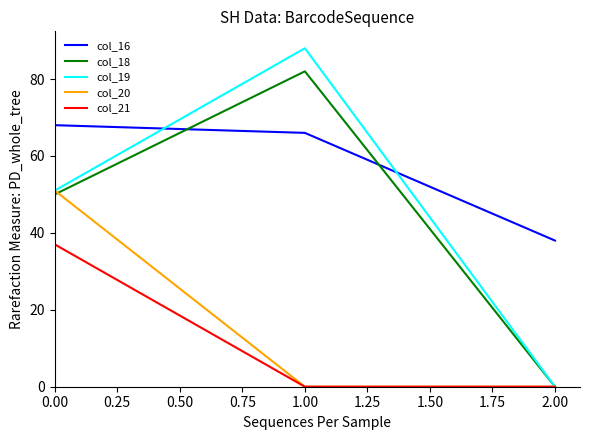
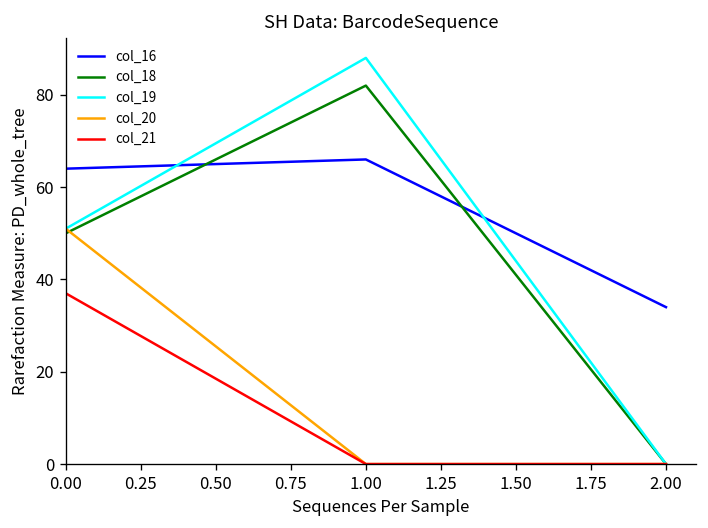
  {
    "col_16": {
-     "0.00": 68,
+     "0.00": 64,
      "1.00": 66,
-     "2.00": 38
+     "2.00": 34
    },
    "col_18": {
      "0.00": 50,
      "1.00": 82
    },
    "col_19": {
      "1.00": 88
    },
    "col_21": {
      "0.00": 37
    }
  }
